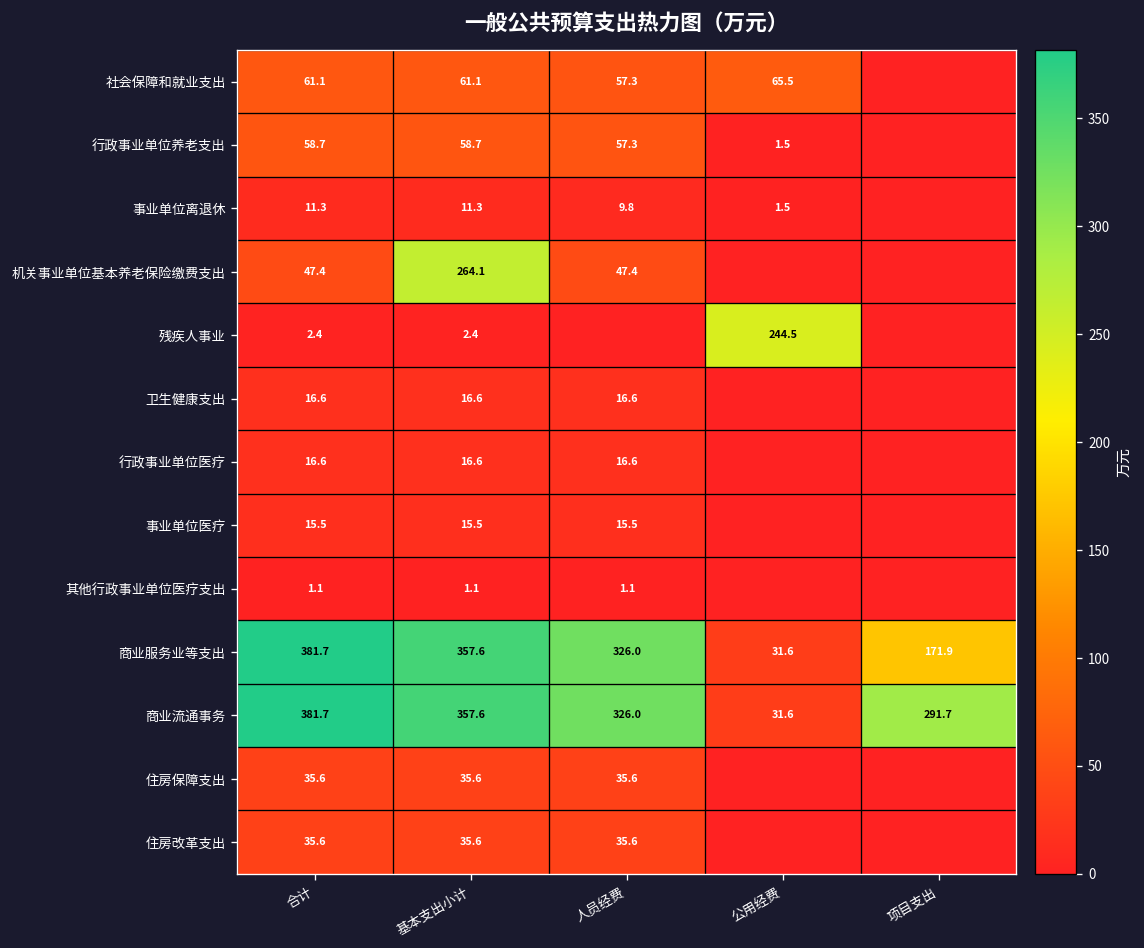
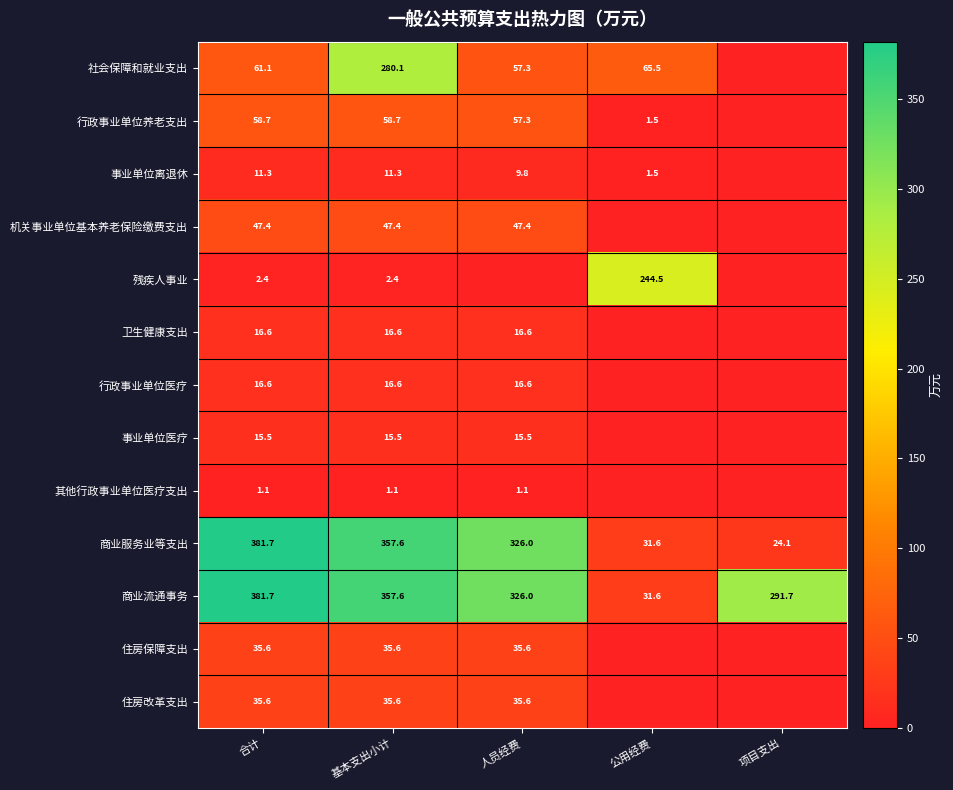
  {
    "社会保障和就业支出": {
      "合计": 61.1,
-     "基本支出小计": 61.1,
+     "基本支出小计": 280.1,
      "人员经费": 57.3,
      "公用经费": 65.5
    },
    "行政事业单位养老支出": {
      "合计": 58.7,
      "基本支出小计": 58.7,
      "人员经费": 57.3,
      "公用经费": 1.5
    },
    "事业单位离退休": {
      "合计": 11.3,
      "基本支出小计": 11.3,
      "人员经费": 9.8,
      "公用经费": 1.5
    },
    "机关事业单位基本养老保险缴费支出": {
      "合计": 47.4,
-     "基本支出小计": 264.1,
+     "基本支出小计": 47.4,
      "人员经费": 47.4
    },
    "残疾人事业": {
      "合计": 2.4,
      "基本支出小计": 2.4,
      "公用经费": 244.5
    },
    "卫生健康支出": {
      "合计": 16.6,
      "基本支出小计": 16.6,
      "人员经费": 16.6
    },
    "行政事业单位医疗": {
      "合计": 16.6,
      "基本支出小计": 16.6,
      "人员经费": 16.6
    },
    "事业单位医疗": {
      "合计": 15.5,
      "基本支出小计": 15.5,
      "人员经费": 15.5
    },
    "其他行政事业单位医疗支出": {
      "合计": 1.1,
      "基本支出小计": 1.1,
      "人员经费": 1.1
    },
    "商业服务业等支出": {
      "合计": 381.7,
      "基本支出小计": 357.6,
      "人员经费": 326.0,
      "公用经费": 31.6,
-     "项目支出": 171.9
+     "项目支出": 24.1
    },
    "商业流通事务": {
      "合计": 381.7,
      "基本支出小计": 357.6,
      "人员经费": 326.0,
      "公用经费": 31.6,
      "项目支出": 291.7
    },
    "住房保障支出": {
      "合计": 35.6,
      "基本支出小计": 35.6,
      "人员经费": 35.6
    },
    "住房改革支出": {
      "合计": 35.6,
      "基本支出小计": 35.6,
      "人员经费": 35.6
    }
  }
